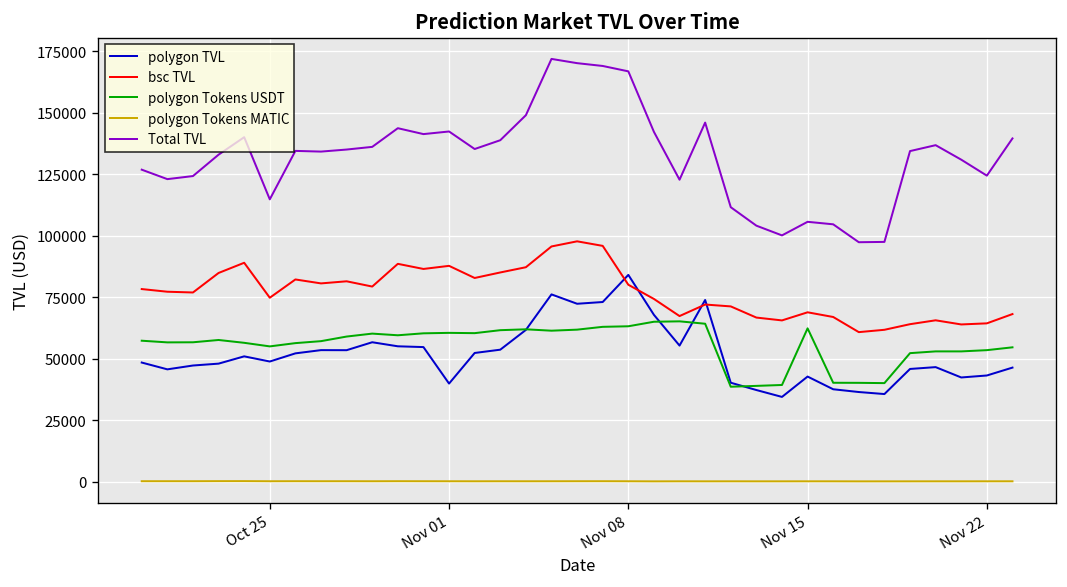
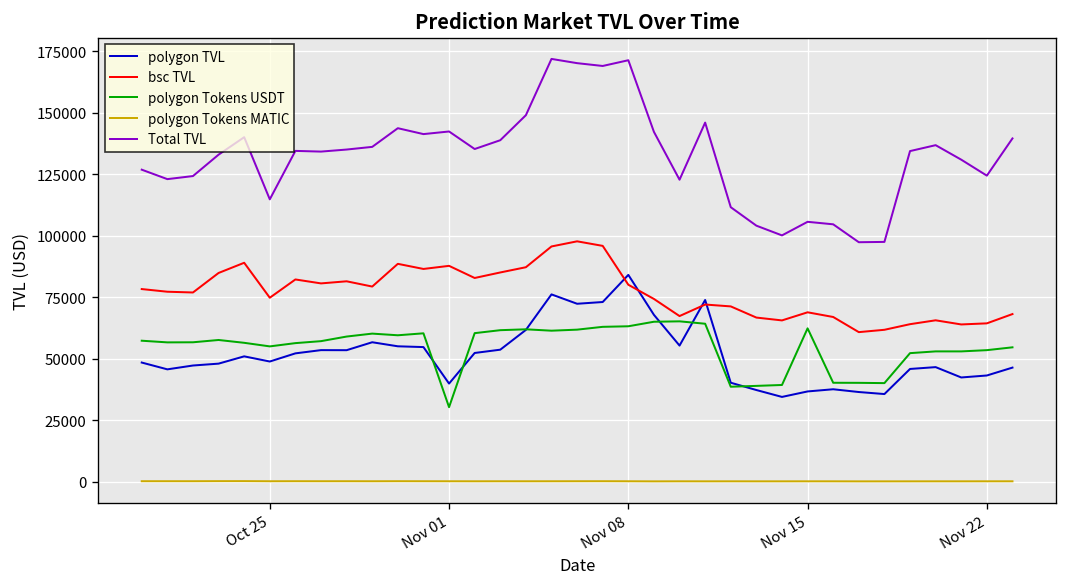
  {
    "polygon TVL": {
      "Oct 25": 49000,
      "Nov 01": 40000,
      "Nov 08": 84000,
-     "Nov 15": 43000,
+     "Nov 15": 37000,
      "Nov 22": 43000
    },
    "bsc TVL": {
      "Oct 25": 75000,
      "Nov 01": 88000,
      "Nov 08": 80000,
      "Nov 15": 69000,
      "Nov 22": 64000
    },
    "polygon Tokens USDT": {
      "Oct 25": 55000,
-     "Nov 01": 61000,
+     "Nov 01": 30000,
      "Nov 08": 63000,
      "Nov 15": 62000,
      "Nov 22": 54000
    },
    "polygon Tokens MATIC": {
      "Oct 25": 0,
      "Nov 01": 0,
      "Nov 08": 0,
      "Nov 15": 0,
      "Nov 22": 0
    },
    "Total TVL": {
      "Oct 25": 115000,
      "Nov 01": 142000,
-     "Nov 08": 167000,
+     "Nov 08": 171000,
      "Nov 15": 106000,
      "Nov 22": 125000
    }
  }
